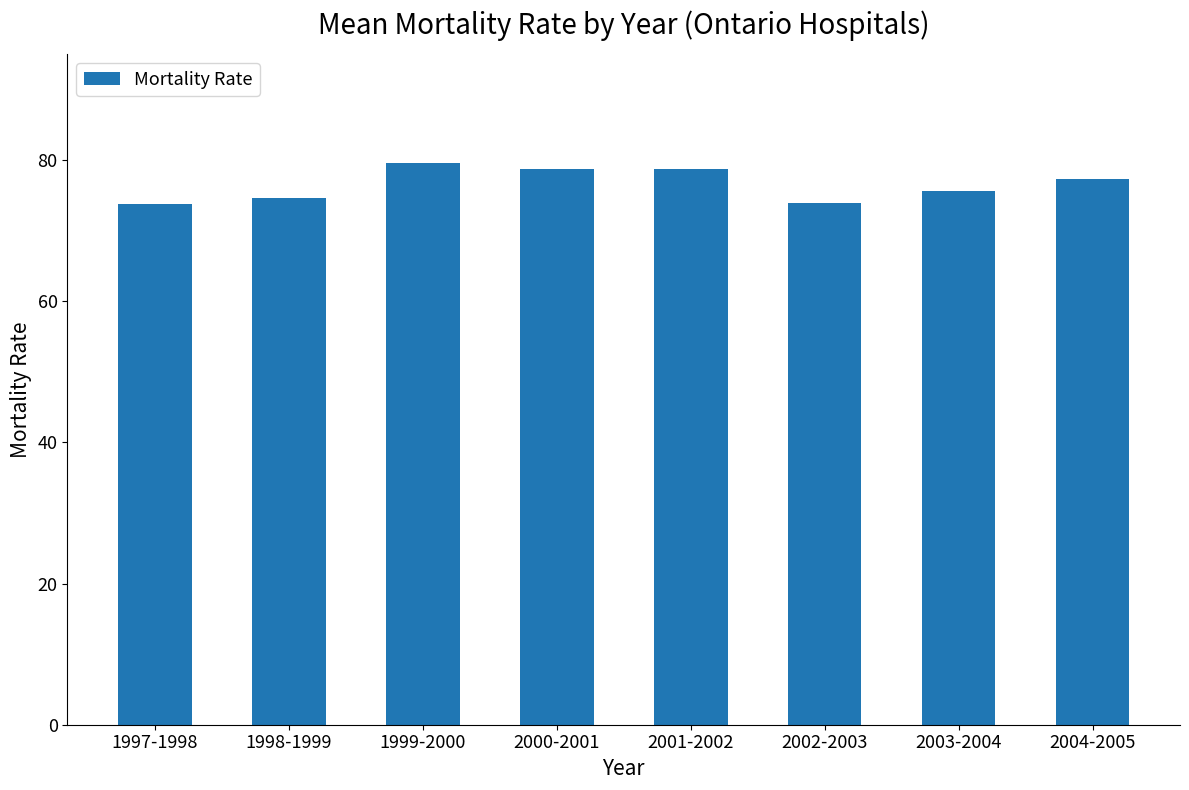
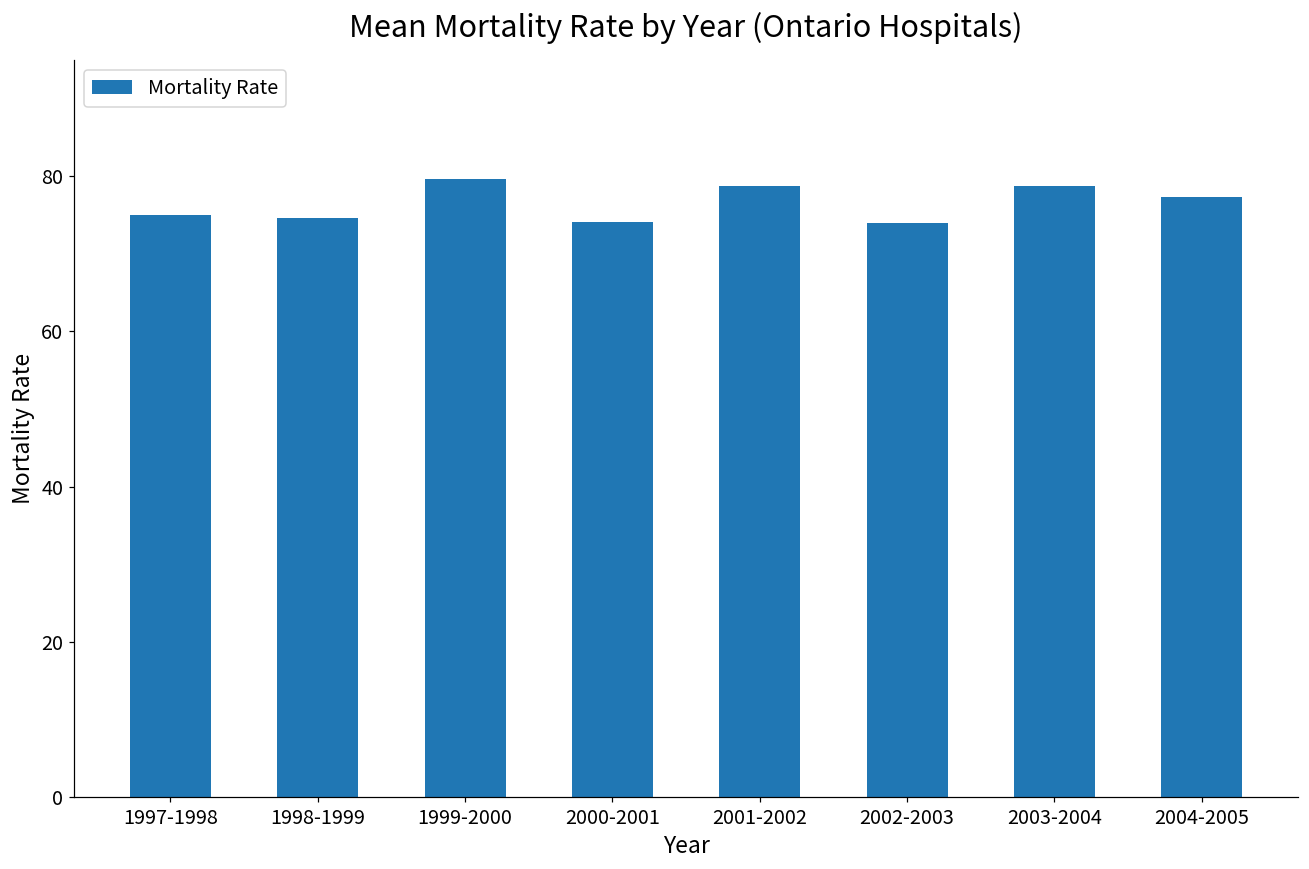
  {
-   "1997-1998": 74,
+   "1997-1998": 75,
    "1998-1999": 75,
    "1999-2000": 80,
-   "2000-2001": 79,
+   "2000-2001": 74,
    "2001-2002": 79,
    "2002-2003": 74,
-   "2003-2004": 76,
+   "2003-2004": 79,
    "2004-2005": 77
  }
